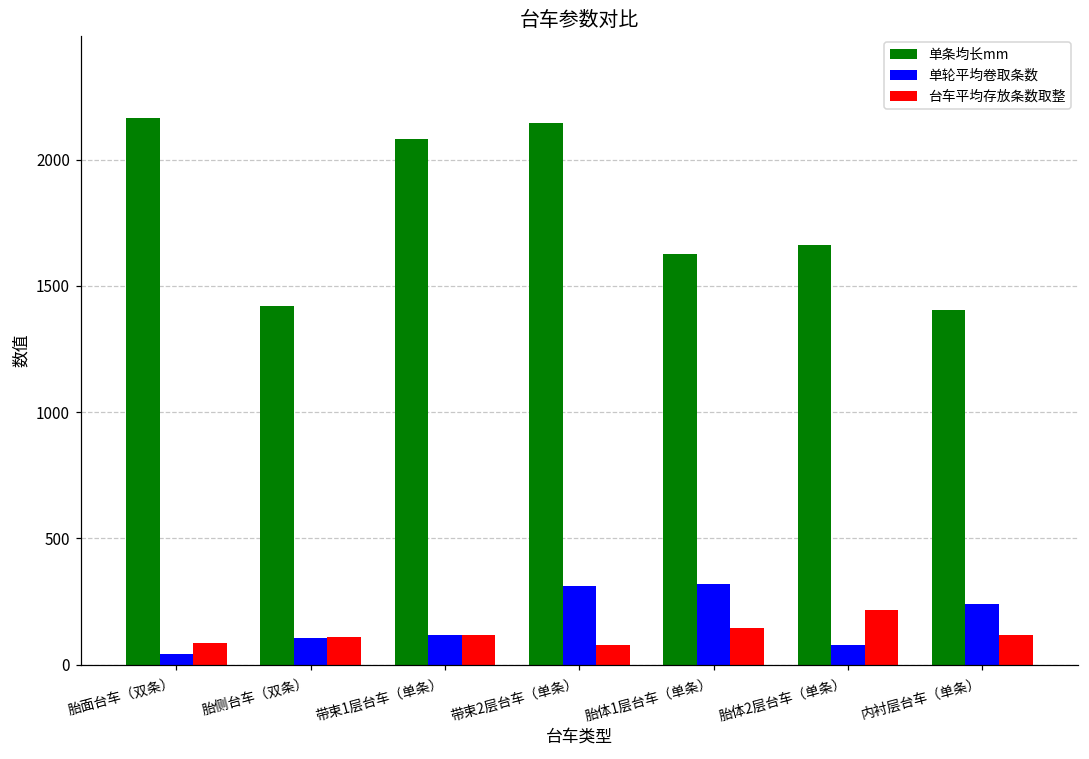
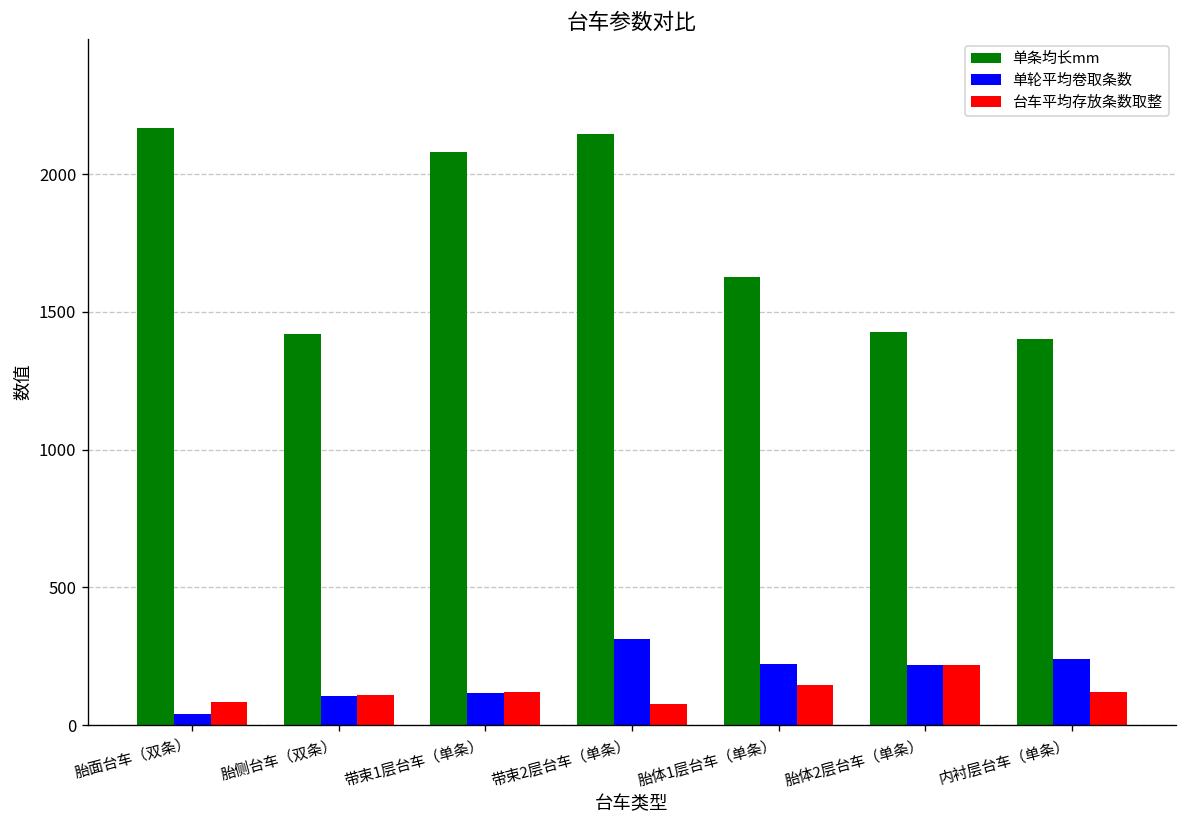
  {
    "单条均长mm": {
      "胎面台车（双条）": 2170,
      "胎侧台车（双条）": 1420,
      "带束1层台车（单条）": 2080,
      "带束2层台车（单条）": 2150,
      "胎体1层台车（单条）": 1630,
-     "胎体2层台车（单条）": 1660,
+     "胎体2层台车（单条）": 1430,
      "内衬层台车（单条）": 1400
    },
    "单轮平均卷取条数": {
      "胎面台车（双条）": 40,
      "胎侧台车（双条）": 110,
      "带束1层台车（单条）": 120,
      "带束2层台车（单条）": 310,
-     "胎体1层台车（单条）": 320,
-     "胎体2层台车（单条）": 80,
+     "胎体1层台车（单条）": 220,
+     "胎体2层台车（单条）": 220,
      "内衬层台车（单条）": 240
    },
    "台车平均存放条数取整": {
      "胎面台车（双条）": 80,
      "胎侧台车（双条）": 110,
      "带束1层台车（单条）": 120,
      "带束2层台车（单条）": 80,
      "胎体1层台车（单条）": 150,
      "胎体2层台车（单条）": 220,
      "内衬层台车（单条）": 120
    }
  }
